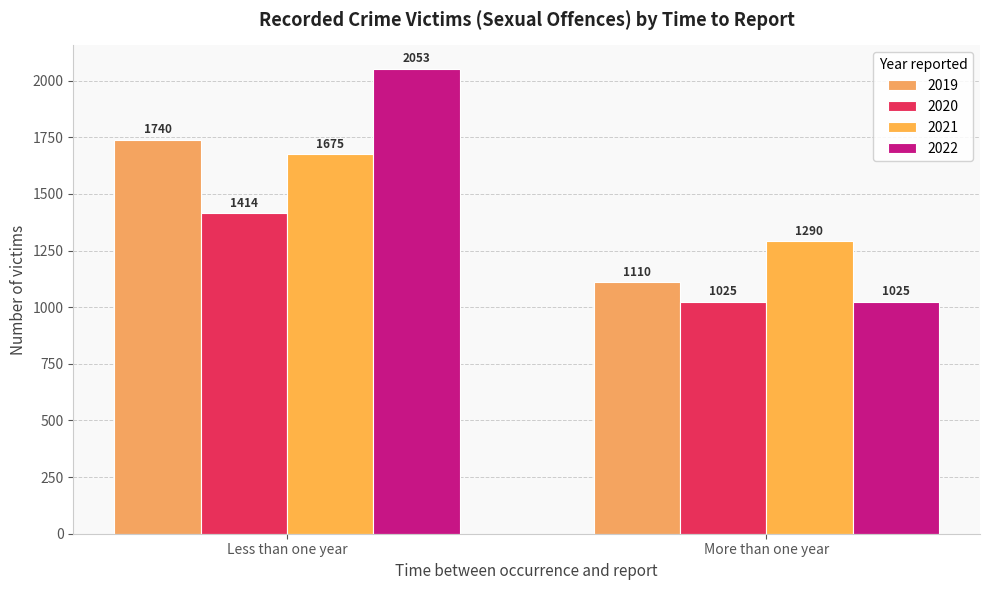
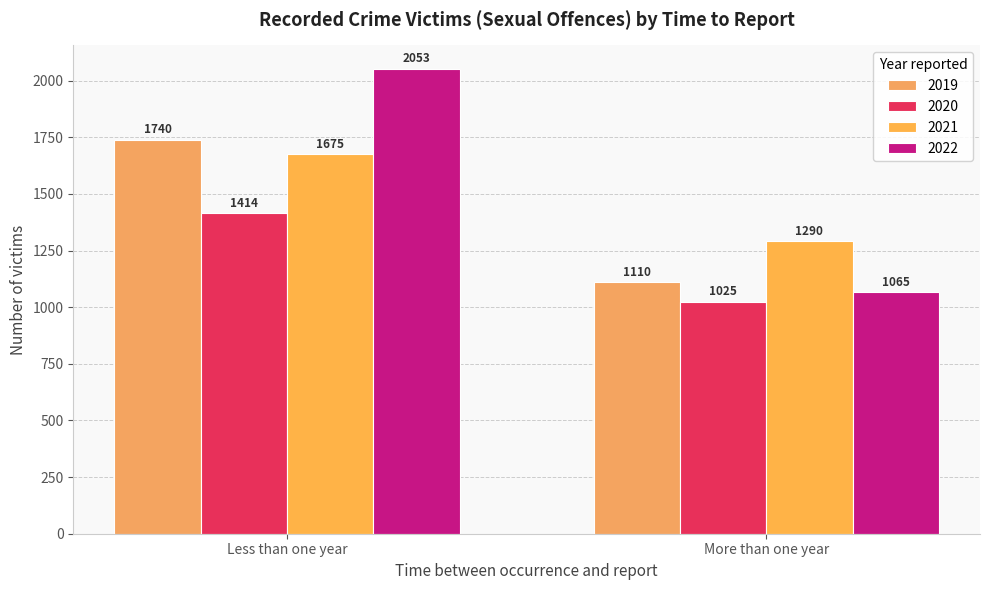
  {
    "2020": {
      "Less than one year": 1414,
      "More than one year": 1025
    },
    "2022": {
      "Less than one year": 2053,
-     "More than one year": 1025
+     "More than one year": 1065
    }
  }
